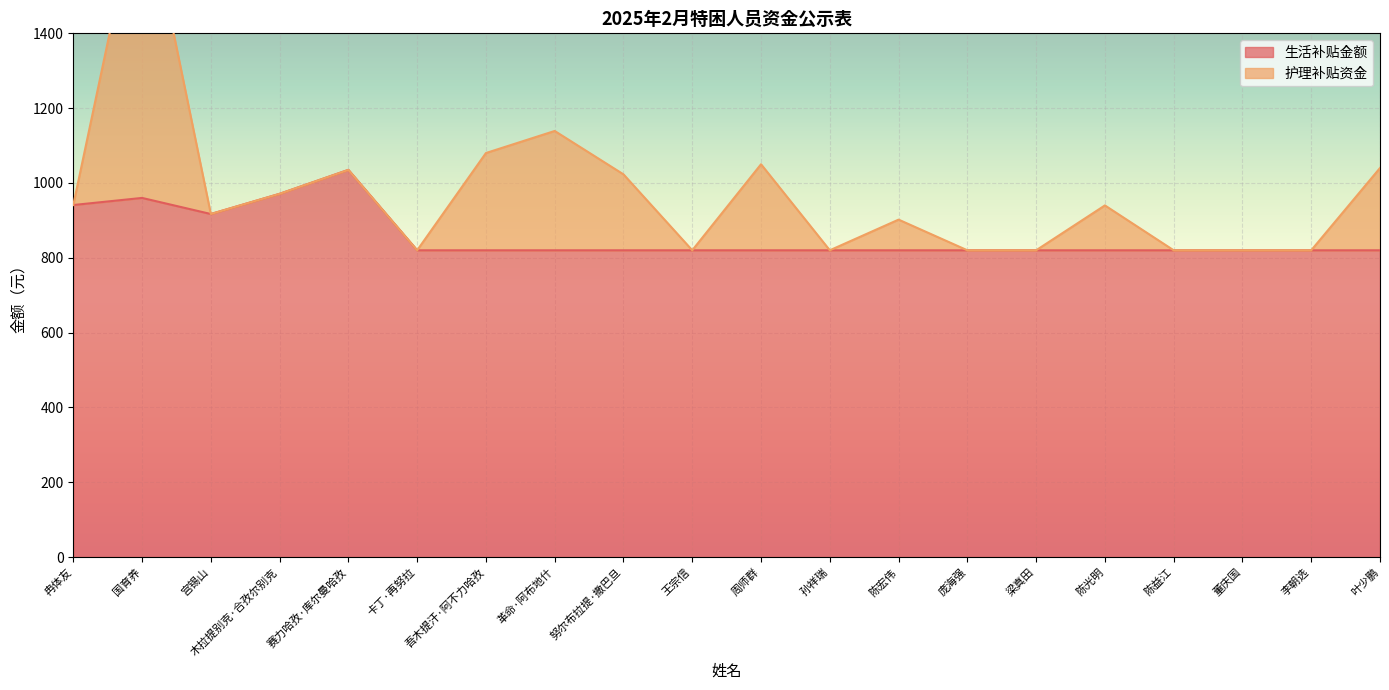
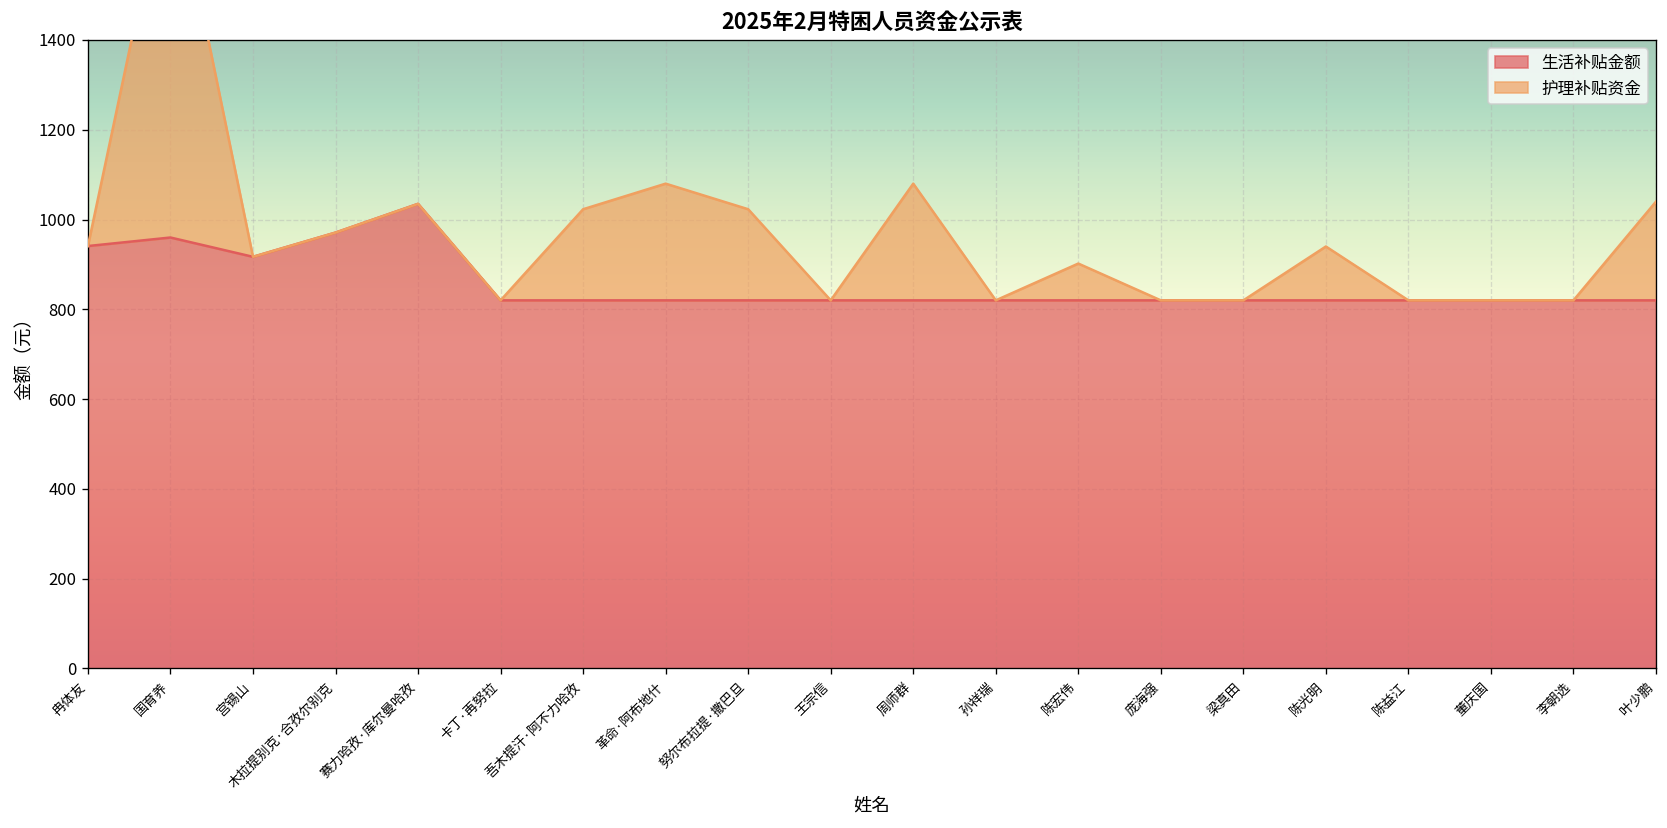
  {
    "生活补贴金额": {
      "国育养": 960,
      "吾木提汗·阿不力哈孜": 820,
      "革命·阿布地什": 820,
      "努尔布拉提·撒巴旦": 820,
      "周师群": 820,
      "陈宏伟": 820,
      "陈光明": 820,
      "叶少鹏": 820
    },
    "护理补贴资金": {
-     "吾木提汗·阿不力哈孜": 260,
-     "革命·阿布地什": 320,
+     "吾木提汗·阿不力哈孜": 200,
+     "革命·阿布地什": 260,
      "努尔布拉提·撒巴旦": 200,
-     "周师群": 230,
+     "周师群": 260,
      "陈宏伟": 80,
      "陈光明": 120,
      "叶少鹏": 220
    }
  }
